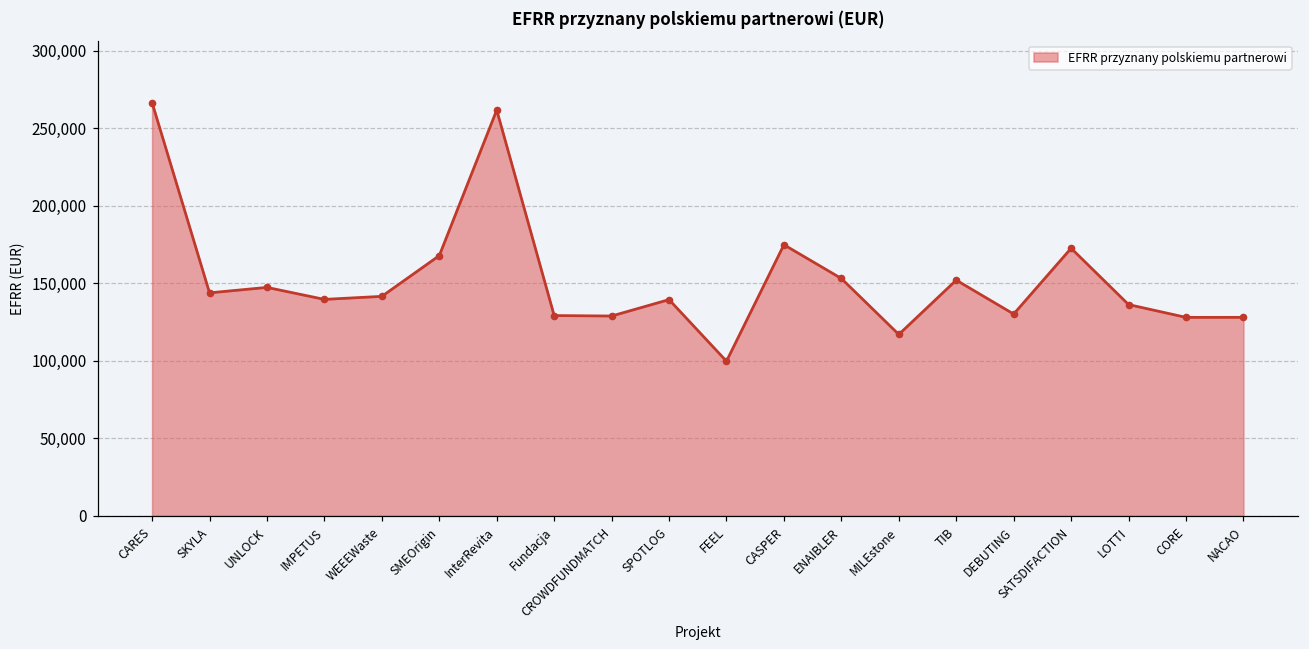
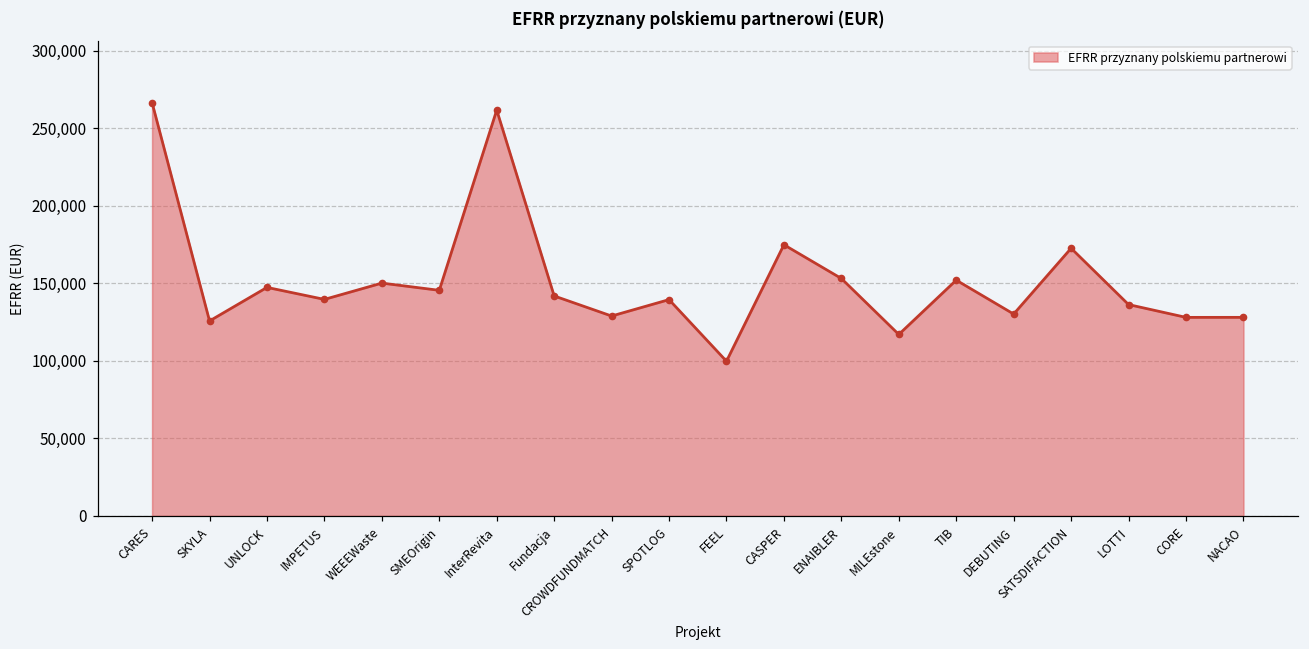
  {
    "CARES": "267,000",
-   "SKYLA": "144,000",
+   "SKYLA": "126,000",
    "UNLOCK": "147,000",
    "IMPETUS": "140,000",
-   "WEEEWaste": "142,000",
-   "SMEOrigin": "168,000",
+   "WEEEWaste": "150,000",
+   "SMEOrigin": "145,000",
    "InterRevita": "262,000",
-   "Fundacja": "129,000",
+   "Fundacja": "142,000",
    "CROWDFUNDMATCH": "129,000",
    "SPOTLOG": "139,000",
    "FEEL": "100,000",
    "CASPER": "175,000",
    "ENAIBLER": "153,000",
    "MILEstone": "117,000",
    "TIB": "152,000",
    "DEBUTING": "130,000",
    "SATSDIFACTION": "173,000",
    "LOTTI": "136,000",
    "CORE": "128,000",
    "NACAO": "128,000"
  }
